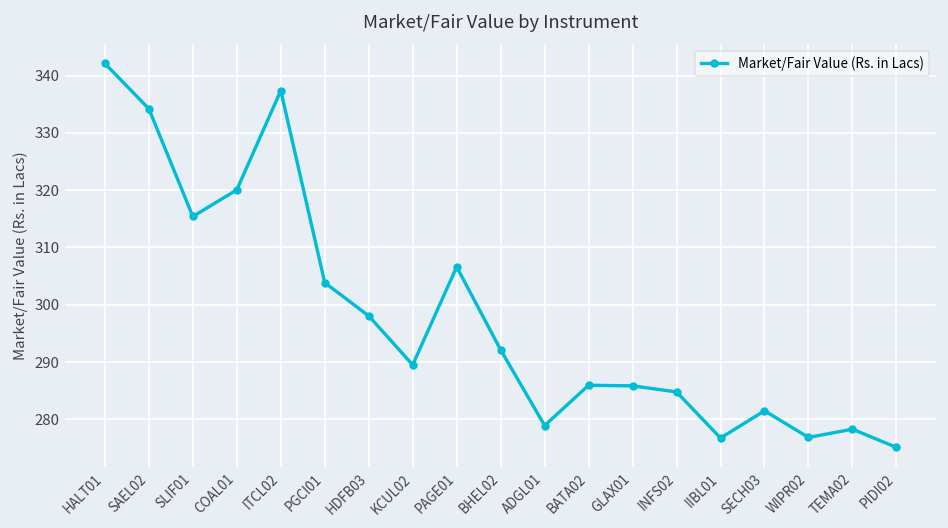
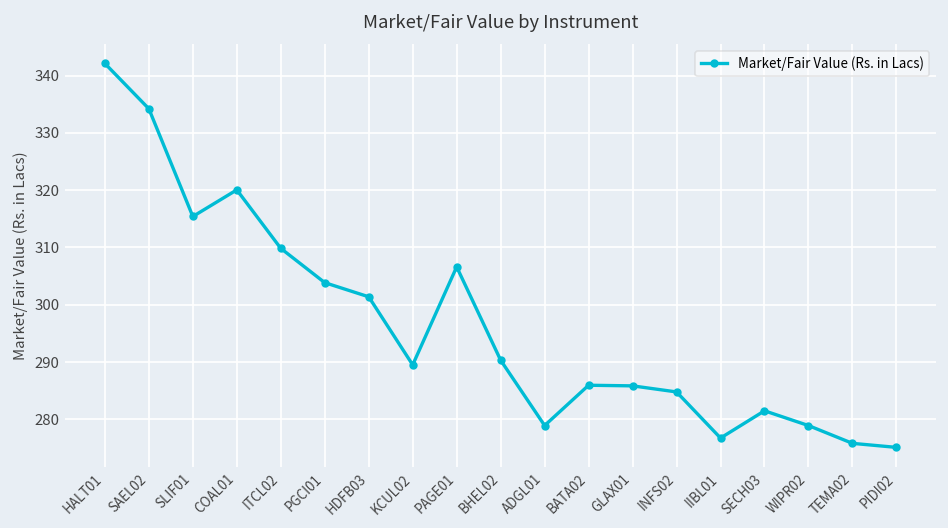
  {
    "HALT01": 342,
    "SAEL02": 334,
    "SLIF01": 315,
    "COAL01": 320,
-   "ITCL02": 337,
+   "ITCL02": 310,
    "PGCI01": 304,
-   "HDFB03": 298,
+   "HDFB03": 301,
    "KCUL02": 290,
    "PAGE01": 307,
-   "BHEL02": 292,
+   "BHEL02": 290,
    "ADGL01": 279,
    "BATA02": 286,
    "GLAX01": 286,
    "INFS02": 285,
    "IIBL01": 277,
    "SECH03": 281,
-   "WIPR02": 277,
-   "TEMA02": 278,
+   "WIPR02": 279,
+   "TEMA02": 276,
    "PIDI02": 275
  }
